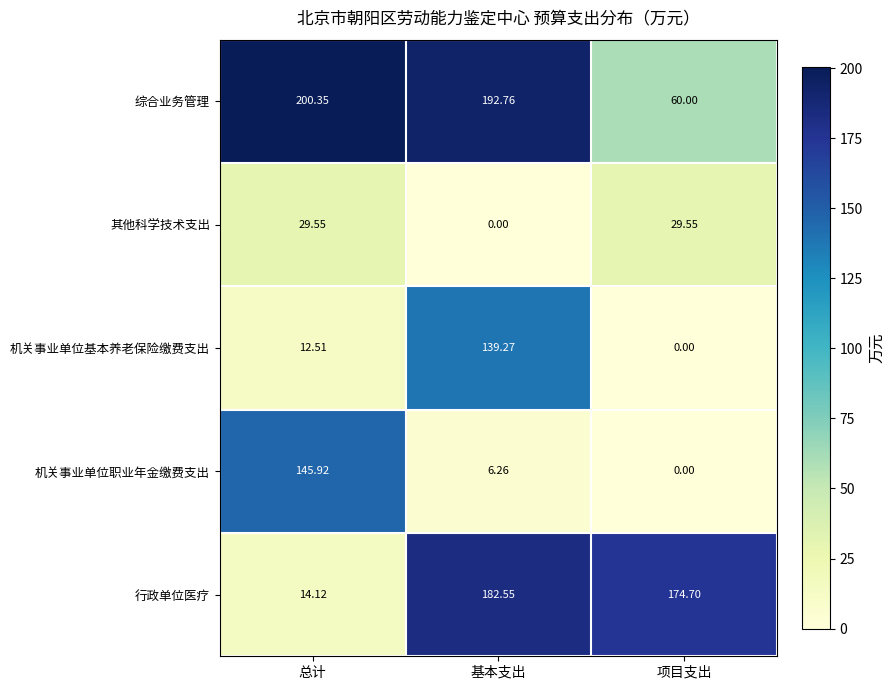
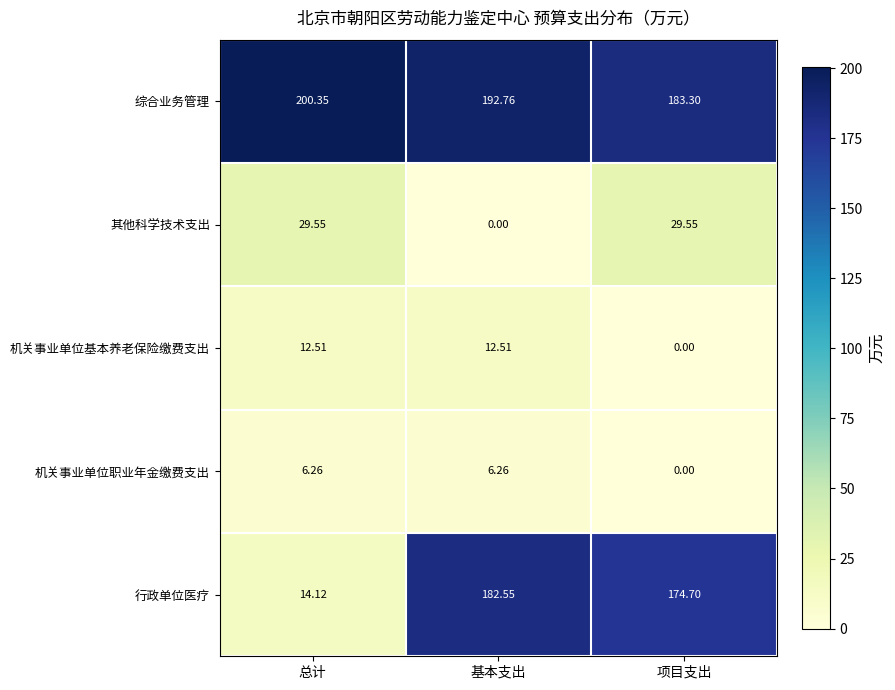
  {
    "综合业务管理": {
      "总计": 200.35,
      "基本支出": 192.76,
-     "项目支出": 60.00
+     "项目支出": 183.30
    },
    "其他科学技术支出": {
      "总计": 29.55,
      "基本支出": 0.00,
      "项目支出": 29.55
    },
    "机关事业单位基本养老保险缴费支出": {
      "总计": 12.51,
-     "基本支出": 139.27,
+     "基本支出": 12.51,
      "项目支出": 0.00
    },
    "机关事业单位职业年金缴费支出": {
-     "总计": 145.92,
+     "总计": 6.26,
      "基本支出": 6.26,
      "项目支出": 0.00
    },
    "行政单位医疗": {
      "总计": 14.12,
      "基本支出": 182.55,
      "项目支出": 174.70
    }
  }
